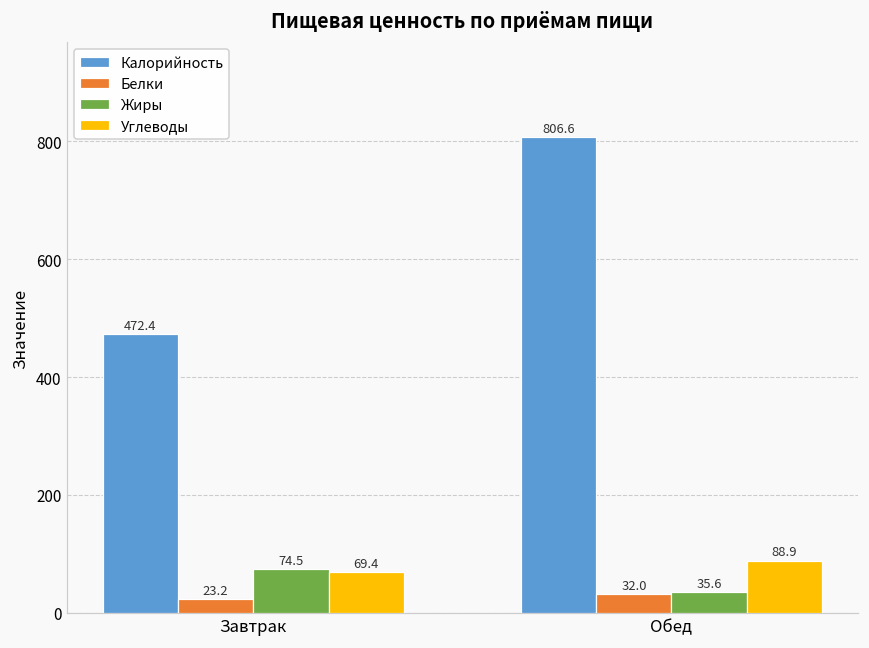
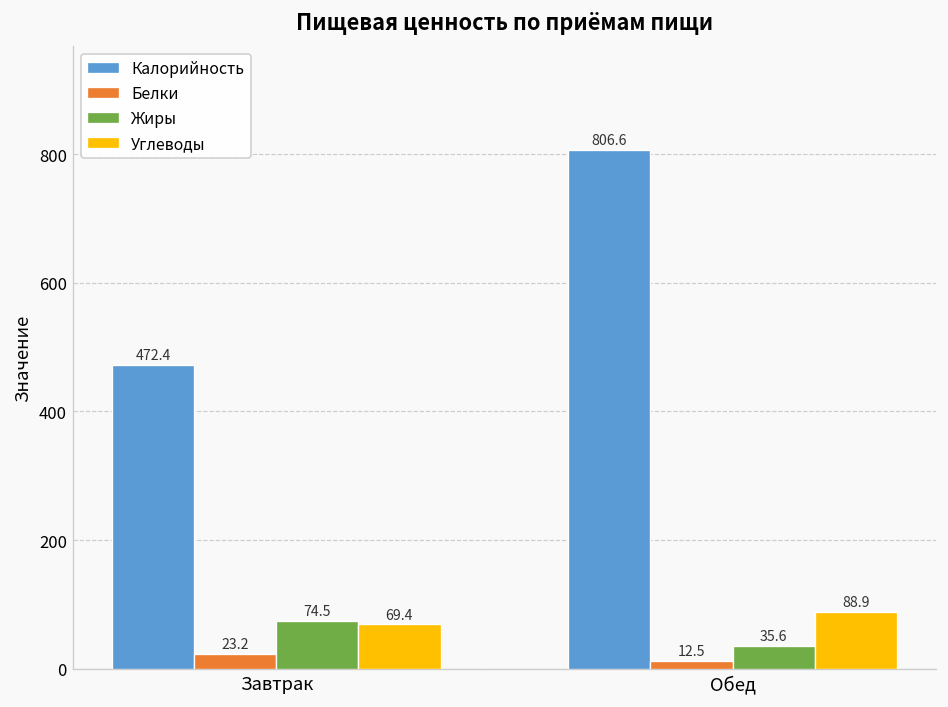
  {
    "Калорийность": {
      "Завтрак": 472.4,
      "Обед": 806.6
    },
    "Белки": {
      "Завтрак": 23.2,
-     "Обед": 32.0
+     "Обед": 12.5
    },
    "Жиры": {
      "Завтрак": 74.5,
      "Обед": 35.6
    },
    "Углеводы": {
      "Завтрак": 69.4,
      "Обед": 88.9
    }
  }
